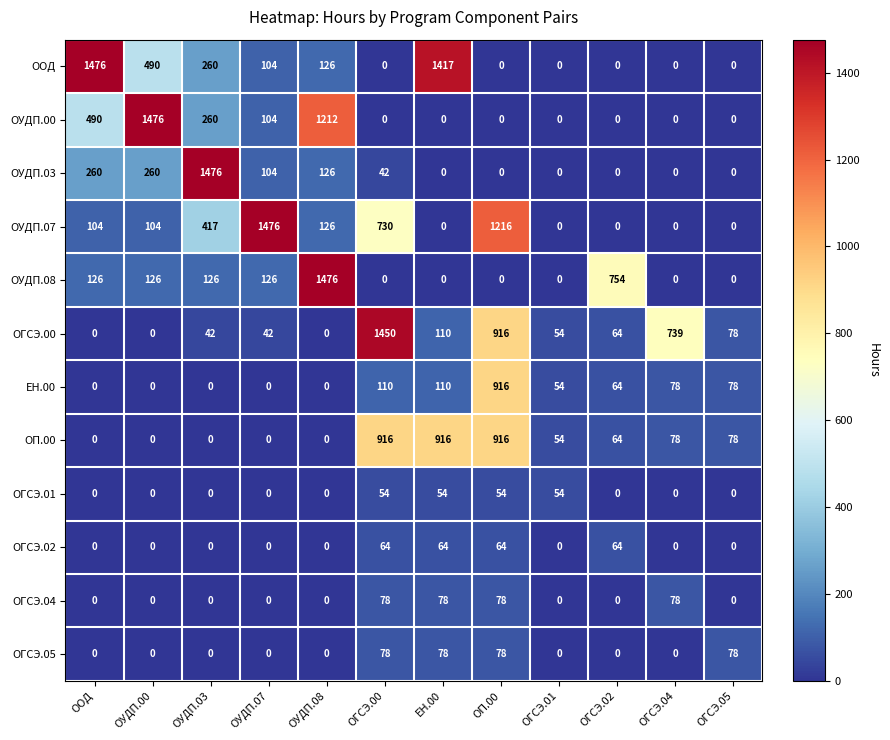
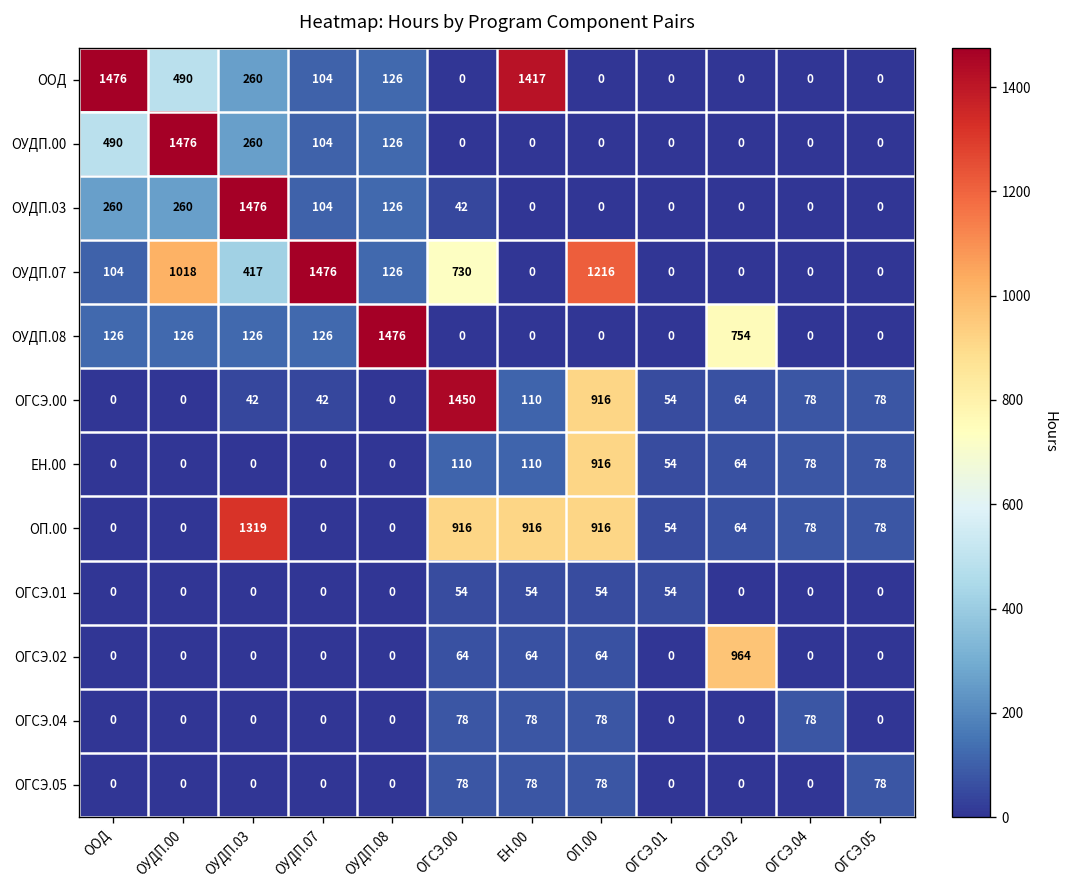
  {
    "ООД": {
      "ООД": 1476,
      "ОУДП.00": 490,
      "ОУДП.03": 260,
      "ОУДП.07": 104,
      "ОУДП.08": 126,
      "ОГСЭ.00": 0,
      "ЕН.00": 1417,
      "ОП.00": 0,
      "ОГСЭ.01": 0,
      "ОГСЭ.02": 0,
      "ОГСЭ.04": 0,
      "ОГСЭ.05": 0
    },
    "ОУДП.00": {
      "ООД": 490,
      "ОУДП.00": 1476,
      "ОУДП.03": 260,
      "ОУДП.07": 104,
-     "ОУДП.08": 1212,
+     "ОУДП.08": 126,
      "ОГСЭ.00": 0,
      "ЕН.00": 0,
      "ОП.00": 0,
      "ОГСЭ.01": 0,
      "ОГСЭ.02": 0,
      "ОГСЭ.04": 0,
      "ОГСЭ.05": 0
    },
    "ОУДП.03": {
      "ООД": 260,
      "ОУДП.00": 260,
      "ОУДП.03": 1476,
      "ОУДП.07": 104,
      "ОУДП.08": 126,
      "ОГСЭ.00": 42,
      "ЕН.00": 0,
      "ОП.00": 0,
      "ОГСЭ.01": 0,
      "ОГСЭ.02": 0,
      "ОГСЭ.04": 0,
      "ОГСЭ.05": 0
    },
    "ОУДП.07": {
      "ООД": 104,
-     "ОУДП.00": 104,
+     "ОУДП.00": 1018,
      "ОУДП.03": 417,
      "ОУДП.07": 1476,
      "ОУДП.08": 126,
      "ОГСЭ.00": 730,
      "ЕН.00": 0,
      "ОП.00": 1216,
      "ОГСЭ.01": 0,
      "ОГСЭ.02": 0,
      "ОГСЭ.04": 0,
      "ОГСЭ.05": 0
    },
    "ОУДП.08": {
      "ООД": 126,
      "ОУДП.00": 126,
      "ОУДП.03": 126,
      "ОУДП.07": 126,
      "ОУДП.08": 1476,
      "ОГСЭ.00": 0,
      "ЕН.00": 0,
      "ОП.00": 0,
      "ОГСЭ.01": 0,
      "ОГСЭ.02": 754,
      "ОГСЭ.04": 0,
      "ОГСЭ.05": 0
    },
    "ОГСЭ.00": {
      "ООД": 0,
      "ОУДП.00": 0,
      "ОУДП.03": 42,
      "ОУДП.07": 42,
      "ОУДП.08": 0,
      "ОГСЭ.00": 1450,
      "ЕН.00": 110,
      "ОП.00": 916,
      "ОГСЭ.01": 54,
      "ОГСЭ.02": 64,
-     "ОГСЭ.04": 739,
+     "ОГСЭ.04": 78,
      "ОГСЭ.05": 78
    },
    "ЕН.00": {
      "ООД": 0,
      "ОУДП.00": 0,
      "ОУДП.03": 0,
      "ОУДП.07": 0,
      "ОУДП.08": 0,
      "ОГСЭ.00": 110,
      "ЕН.00": 110,
      "ОП.00": 916,
      "ОГСЭ.01": 54,
      "ОГСЭ.02": 64,
      "ОГСЭ.04": 78,
      "ОГСЭ.05": 78
    },
    "ОП.00": {
      "ООД": 0,
      "ОУДП.00": 0,
-     "ОУДП.03": 0,
+     "ОУДП.03": 1319,
      "ОУДП.07": 0,
      "ОУДП.08": 0,
      "ОГСЭ.00": 916,
      "ЕН.00": 916,
      "ОП.00": 916,
      "ОГСЭ.01": 54,
      "ОГСЭ.02": 64,
      "ОГСЭ.04": 78,
      "ОГСЭ.05": 78
    },
    "ОГСЭ.01": {
      "ООД": 0,
      "ОУДП.00": 0,
      "ОУДП.03": 0,
      "ОУДП.07": 0,
      "ОУДП.08": 0,
      "ОГСЭ.00": 54,
      "ЕН.00": 54,
      "ОП.00": 54,
      "ОГСЭ.01": 54,
      "ОГСЭ.02": 0,
      "ОГСЭ.04": 0,
      "ОГСЭ.05": 0
    },
    "ОГСЭ.02": {
      "ООД": 0,
      "ОУДП.00": 0,
      "ОУДП.03": 0,
      "ОУДП.07": 0,
      "ОУДП.08": 0,
      "ОГСЭ.00": 64,
      "ЕН.00": 64,
      "ОП.00": 64,
      "ОГСЭ.01": 0,
-     "ОГСЭ.02": 64,
+     "ОГСЭ.02": 964,
      "ОГСЭ.04": 0,
      "ОГСЭ.05": 0
    },
    "ОГСЭ.04": {
      "ООД": 0,
      "ОУДП.00": 0,
      "ОУДП.03": 0,
      "ОУДП.07": 0,
      "ОУДП.08": 0,
      "ОГСЭ.00": 78,
      "ЕН.00": 78,
      "ОП.00": 78,
      "ОГСЭ.01": 0,
      "ОГСЭ.02": 0,
      "ОГСЭ.04": 78,
      "ОГСЭ.05": 0
    },
    "ОГСЭ.05": {
      "ООД": 0,
      "ОУДП.00": 0,
      "ОУДП.03": 0,
      "ОУДП.07": 0,
      "ОУДП.08": 0,
      "ОГСЭ.00": 78,
      "ЕН.00": 78,
      "ОП.00": 78,
      "ОГСЭ.01": 0,
      "ОГСЭ.02": 0,
      "ОГСЭ.04": 0,
      "ОГСЭ.05": 78
    }
  }
